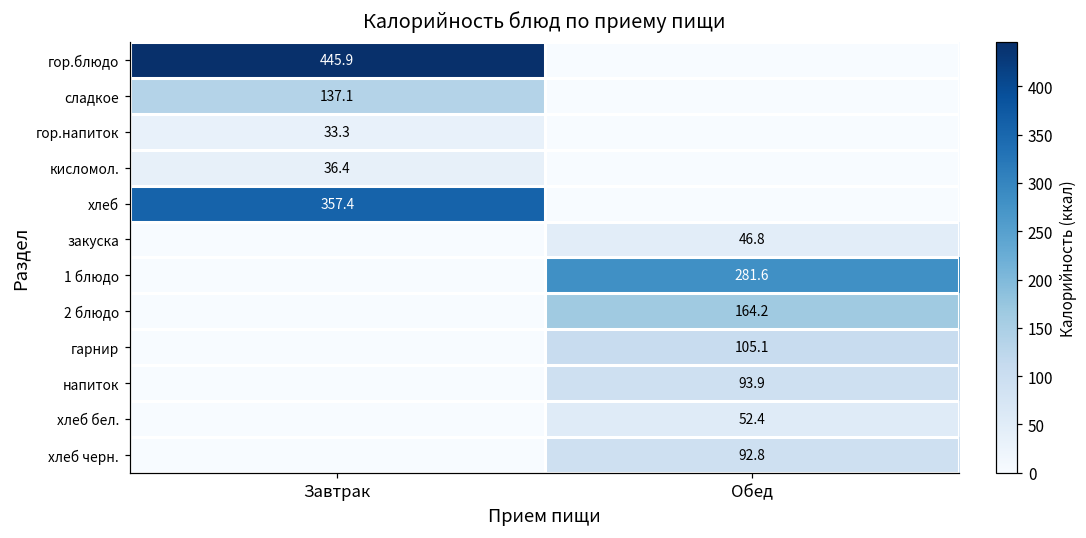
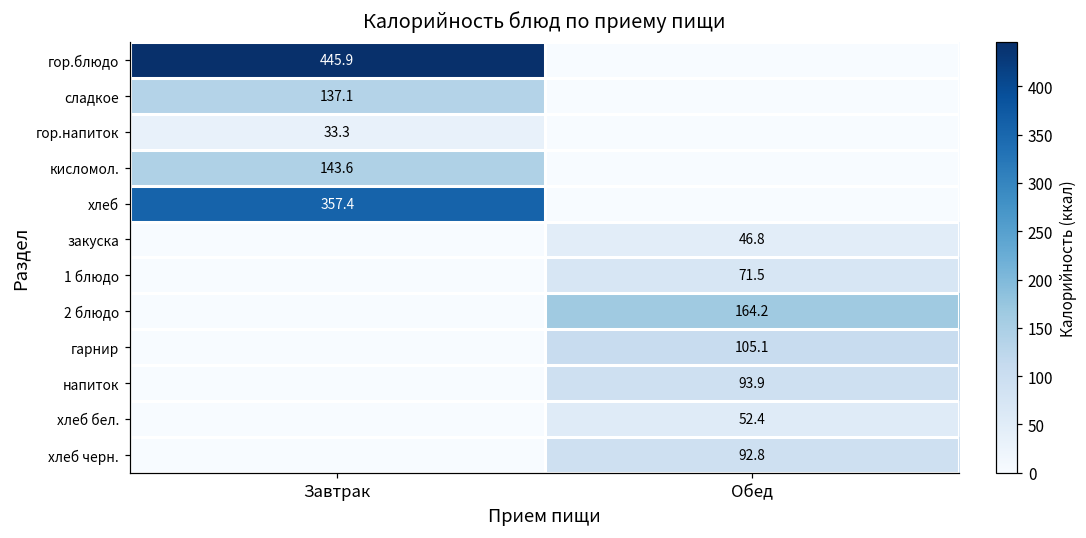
  {
    "гор.блюдо": {
      "Завтрак": 445.9
    },
    "сладкое": {
      "Завтрак": 137.1
    },
    "гор.напиток": {
      "Завтрак": 33.3
    },
    "кисломол.": {
-     "Завтрак": 36.4
+     "Завтрак": 143.6
    },
    "хлеб": {
      "Завтрак": 357.4
    },
    "закуска": {
      "Обед": 46.8
    },
    "1 блюдо": {
-     "Обед": 281.6
+     "Обед": 71.5
    },
    "2 блюдо": {
      "Обед": 164.2
    },
    "гарнир": {
      "Обед": 105.1
    },
    "напиток": {
      "Обед": 93.9
    },
    "хлеб бел.": {
      "Обед": 52.4
    },
    "хлеб черн.": {
      "Обед": 92.8
    }
  }
